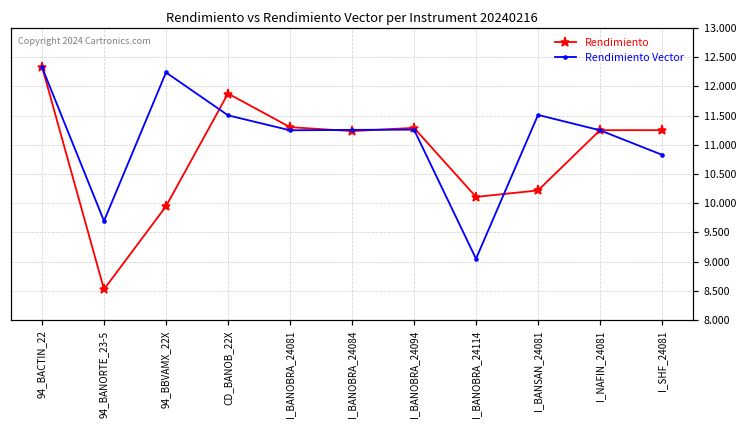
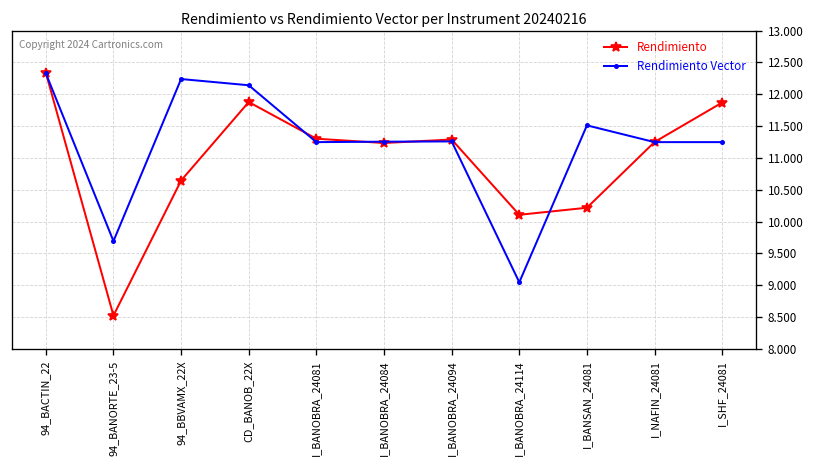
  {
    "Rendimiento": {
      "94_BANORTE_23-5": 8.5,
-     "94_BBVAMX_22X": 9.9,
+     "94_BBVAMX_22X": 10.6,
      "CD_BANOB_22X": 11.9,
      "I_BANOBRA_24081": 11.3,
      "I_BANOBRA_24114": 10.1,
      "I_BANSAN_24081": 10.2,
-     "I_SHF_24081": 11.3
+     "I_SHF_24081": 11.9
    },
    "Rendimiento Vector": {
      "94_BANORTE_23-5": 9.7,
      "94_BBVAMX_22X": 12.2,
-     "CD_BANOB_22X": 11.5,
+     "CD_BANOB_22X": 12.1,
      "I_BANOBRA_24081": 11.2,
      "I_BANOBRA_24114": 9.0,
      "I_BANSAN_24081": 11.5,
-     "I_SHF_24081": 10.8
+     "I_SHF_24081": 11.2
    }
  }
